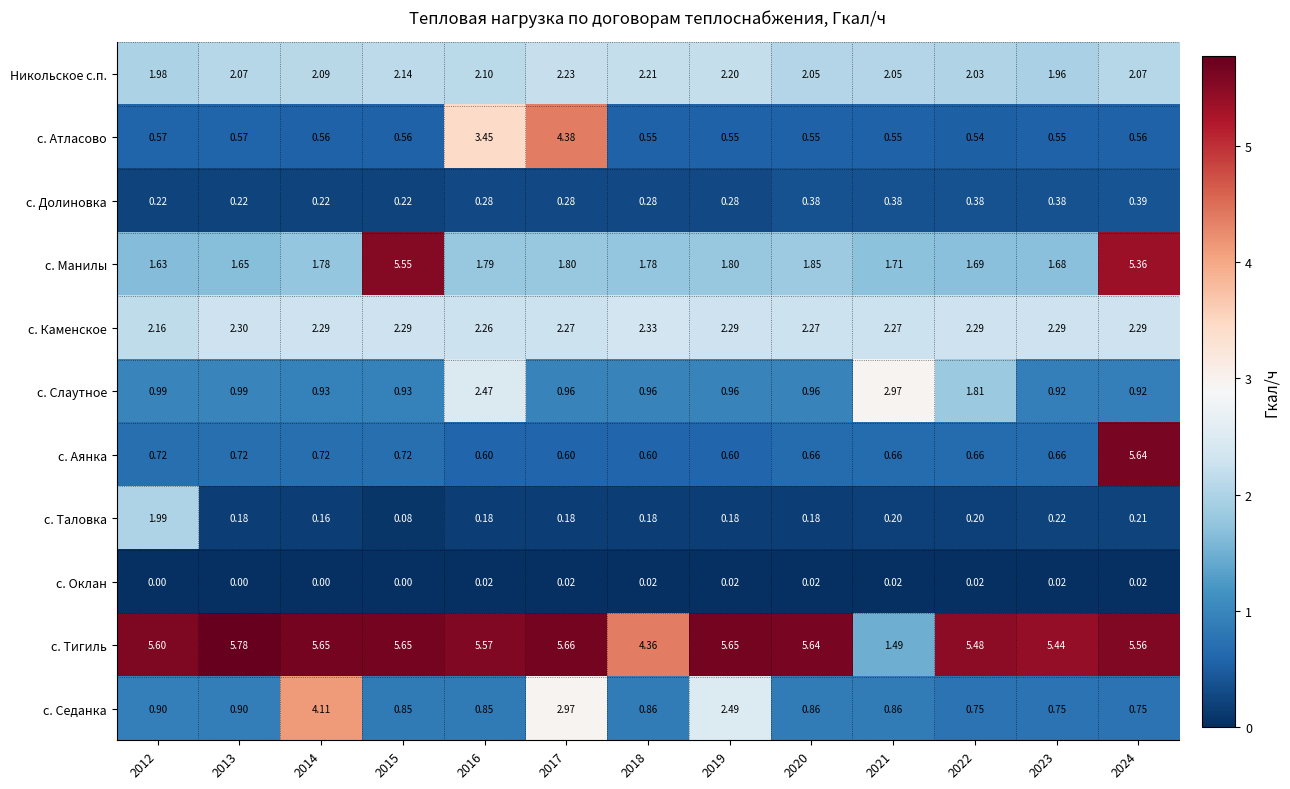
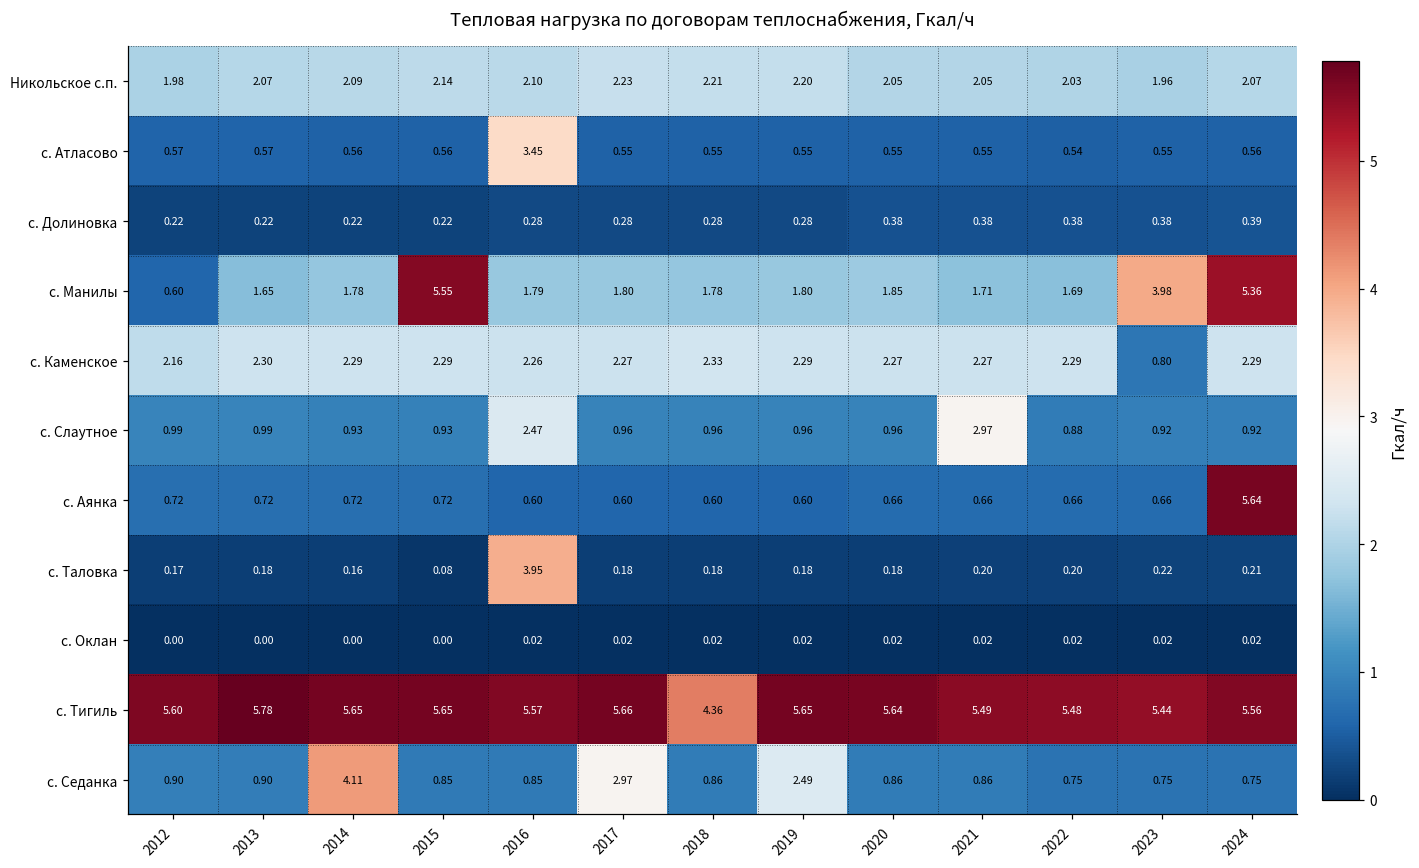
  {
    "Никольское с.п.": {
      "2012": 1.98,
      "2013": 2.07,
      "2014": 2.09,
      "2015": 2.14,
      "2016": 2.10,
      "2017": 2.23,
      "2018": 2.21,
      "2019": 2.20,
      "2020": 2.05,
      "2021": 2.05,
      "2022": 2.03,
      "2023": 1.96,
      "2024": 2.07
    },
    "с. Атласово": {
      "2012": 0.57,
      "2013": 0.57,
      "2014": 0.56,
      "2015": 0.56,
      "2016": 3.45,
-     "2017": 4.38,
+     "2017": 0.55,
      "2018": 0.55,
      "2019": 0.55,
      "2020": 0.55,
      "2021": 0.55,
      "2022": 0.54,
      "2023": 0.55,
      "2024": 0.56
    },
    "с. Долиновка": {
      "2012": 0.22,
      "2013": 0.22,
      "2014": 0.22,
      "2015": 0.22,
      "2016": 0.28,
      "2017": 0.28,
      "2018": 0.28,
      "2019": 0.28,
      "2020": 0.38,
      "2021": 0.38,
      "2022": 0.38,
      "2023": 0.38,
      "2024": 0.39
    },
    "с. Манилы": {
-     "2012": 1.63,
+     "2012": 0.60,
      "2013": 1.65,
      "2014": 1.78,
      "2015": 5.55,
      "2016": 1.79,
      "2017": 1.80,
      "2018": 1.78,
      "2019": 1.80,
      "2020": 1.85,
      "2021": 1.71,
      "2022": 1.69,
-     "2023": 1.68,
+     "2023": 3.98,
      "2024": 5.36
    },
    "с. Каменское": {
      "2012": 2.16,
      "2013": 2.30,
      "2014": 2.29,
      "2015": 2.29,
      "2016": 2.26,
      "2017": 2.27,
      "2018": 2.33,
      "2019": 2.29,
      "2020": 2.27,
      "2021": 2.27,
      "2022": 2.29,
-     "2023": 2.29,
+     "2023": 0.80,
      "2024": 2.29
    },
    "с. Слаутное": {
      "2012": 0.99,
      "2013": 0.99,
      "2014": 0.93,
      "2015": 0.93,
      "2016": 2.47,
      "2017": 0.96,
      "2018": 0.96,
      "2019": 0.96,
      "2020": 0.96,
      "2021": 2.97,
-     "2022": 1.81,
+     "2022": 0.88,
      "2023": 0.92,
      "2024": 0.92
    },
    "с. Аянка": {
      "2012": 0.72,
      "2013": 0.72,
      "2014": 0.72,
      "2015": 0.72,
      "2016": 0.60,
      "2017": 0.60,
      "2018": 0.60,
      "2019": 0.60,
      "2020": 0.66,
      "2021": 0.66,
      "2022": 0.66,
      "2023": 0.66,
      "2024": 5.64
    },
    "с. Таловка": {
-     "2012": 1.99,
+     "2012": 0.17,
      "2013": 0.18,
      "2014": 0.16,
      "2015": 0.08,
-     "2016": 0.18,
+     "2016": 3.95,
      "2017": 0.18,
      "2018": 0.18,
      "2019": 0.18,
      "2020": 0.18,
      "2021": 0.20,
      "2022": 0.20,
      "2023": 0.22,
      "2024": 0.21
    },
    "с. Оклан": {
      "2012": 0.00,
      "2013": 0.00,
      "2014": 0.00,
      "2015": 0.00,
      "2016": 0.02,
      "2017": 0.02,
      "2018": 0.02,
      "2019": 0.02,
      "2020": 0.02,
      "2021": 0.02,
      "2022": 0.02,
      "2023": 0.02,
      "2024": 0.02
    },
    "с. Тигиль": {
      "2012": 5.60,
      "2013": 5.78,
      "2014": 5.65,
      "2015": 5.65,
      "2016": 5.57,
      "2017": 5.66,
      "2018": 4.36,
      "2019": 5.65,
      "2020": 5.64,
-     "2021": 1.49,
+     "2021": 5.49,
      "2022": 5.48,
      "2023": 5.44,
      "2024": 5.56
    },
    "с. Седанка": {
      "2012": 0.90,
      "2013": 0.90,
      "2014": 4.11,
      "2015": 0.85,
      "2016": 0.85,
      "2017": 2.97,
      "2018": 0.86,
      "2019": 2.49,
      "2020": 0.86,
      "2021": 0.86,
      "2022": 0.75,
      "2023": 0.75,
      "2024": 0.75
    }
  }
